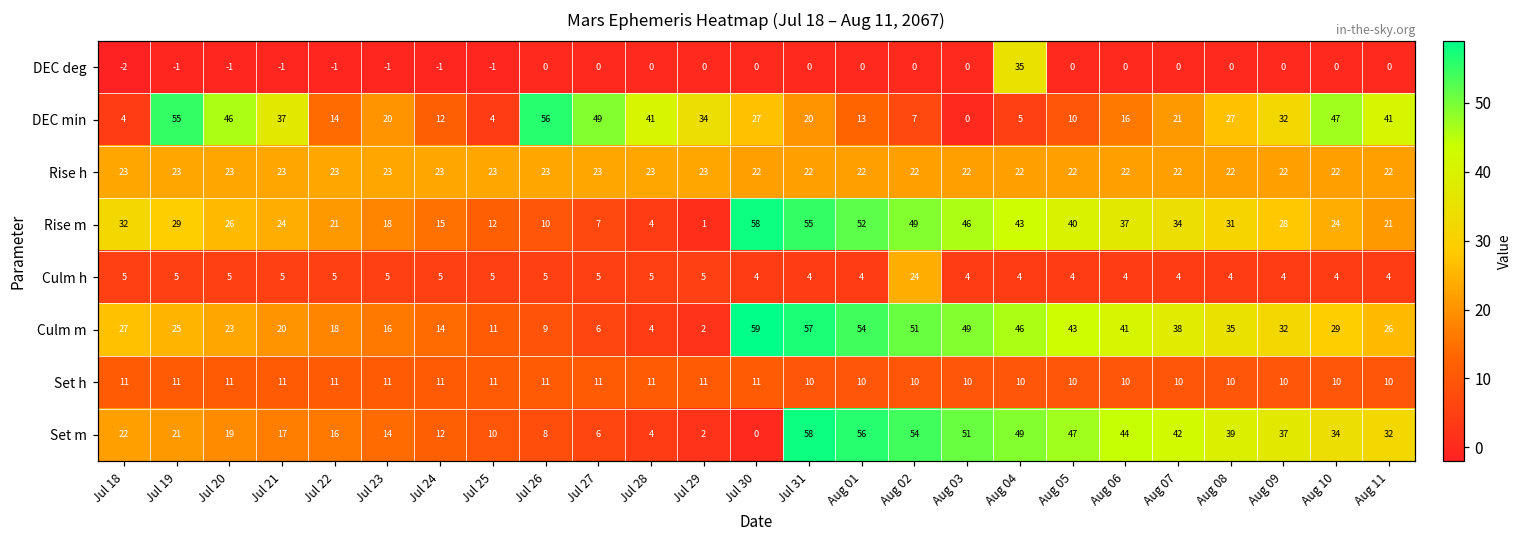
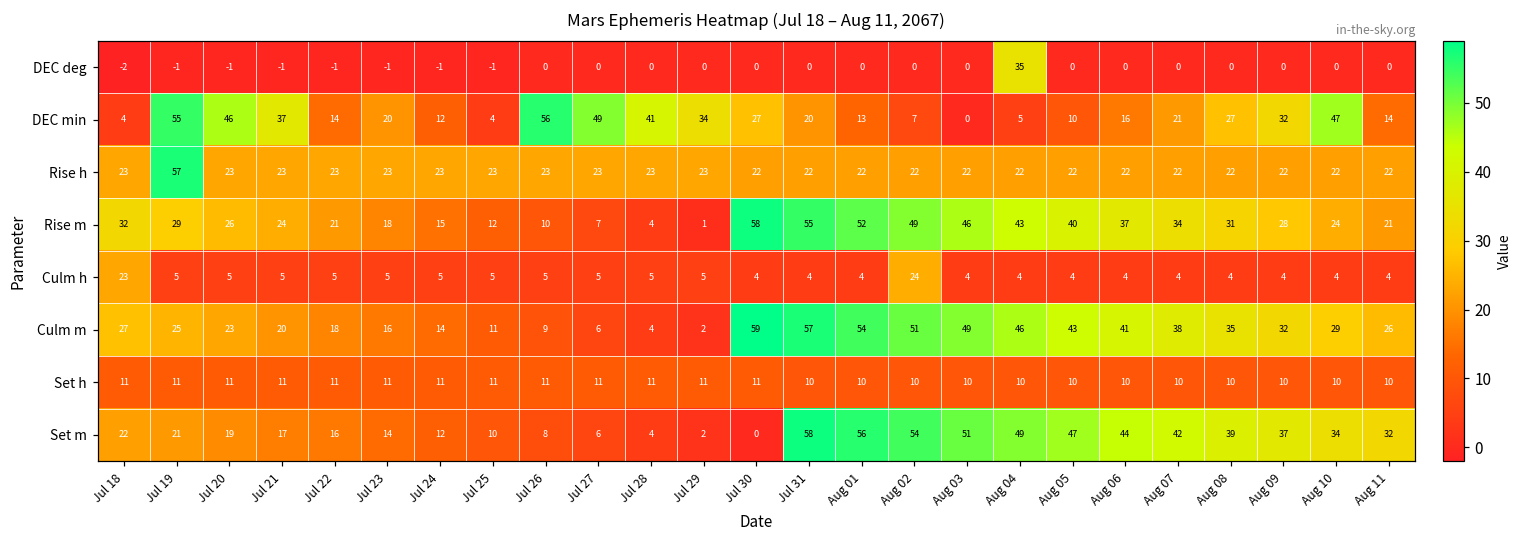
  {
    "DEC deg": {
      "Jul 18": -2,
      "Jul 19": -1,
      "Jul 20": -1,
      "Jul 21": -1,
      "Jul 22": -1,
      "Jul 23": -1,
      "Jul 24": -1,
      "Jul 25": -1,
      "Jul 26": 0,
      "Jul 27": 0,
      "Jul 28": 0,
      "Jul 29": 0,
      "Jul 30": 0,
      "Jul 31": 0,
      "Aug 01": 0,
      "Aug 02": 0,
      "Aug 03": 0,
      "Aug 04": 35,
      "Aug 05": 0,
      "Aug 06": 0,
      "Aug 07": 0,
      "Aug 08": 0,
      "Aug 09": 0,
      "Aug 10": 0,
      "Aug 11": 0
    },
    "DEC min": {
      "Jul 18": 4,
      "Jul 19": 55,
      "Jul 20": 46,
      "Jul 21": 37,
      "Jul 22": 14,
      "Jul 23": 20,
      "Jul 24": 12,
      "Jul 25": 4,
      "Jul 26": 56,
      "Jul 27": 49,
      "Jul 28": 41,
      "Jul 29": 34,
      "Jul 30": 27,
      "Jul 31": 20,
      "Aug 01": 13,
      "Aug 02": 7,
      "Aug 03": 0,
      "Aug 04": 5,
      "Aug 05": 10,
      "Aug 06": 16,
      "Aug 07": 21,
      "Aug 08": 27,
      "Aug 09": 32,
      "Aug 10": 47,
-     "Aug 11": 41
+     "Aug 11": 14
    },
    "Rise h": {
      "Jul 18": 23,
-     "Jul 19": 23,
+     "Jul 19": 57,
      "Jul 20": 23,
      "Jul 21": 23,
      "Jul 22": 23,
      "Jul 23": 23,
      "Jul 24": 23,
      "Jul 25": 23,
      "Jul 26": 23,
      "Jul 27": 23,
      "Jul 28": 23,
      "Jul 29": 23,
      "Jul 30": 22,
      "Jul 31": 22,
      "Aug 01": 22,
      "Aug 02": 22,
      "Aug 03": 22,
      "Aug 04": 22,
      "Aug 05": 22,
      "Aug 06": 22,
      "Aug 07": 22,
      "Aug 08": 22,
      "Aug 09": 22,
      "Aug 10": 22,
      "Aug 11": 22
    },
    "Rise m": {
      "Jul 18": 32,
      "Jul 19": 29,
      "Jul 20": 26,
      "Jul 21": 24,
      "Jul 22": 21,
      "Jul 23": 18,
      "Jul 24": 15,
      "Jul 25": 12,
      "Jul 26": 10,
      "Jul 27": 7,
      "Jul 28": 4,
      "Jul 29": 1,
      "Jul 30": 58,
      "Jul 31": 55,
      "Aug 01": 52,
      "Aug 02": 49,
      "Aug 03": 46,
      "Aug 04": 43,
      "Aug 05": 40,
      "Aug 06": 37,
      "Aug 07": 34,
      "Aug 08": 31,
      "Aug 09": 28,
      "Aug 10": 24,
      "Aug 11": 21
    },
    "Culm h": {
-     "Jul 18": 5,
+     "Jul 18": 23,
      "Jul 19": 5,
      "Jul 20": 5,
      "Jul 21": 5,
      "Jul 22": 5,
      "Jul 23": 5,
      "Jul 24": 5,
      "Jul 25": 5,
      "Jul 26": 5,
      "Jul 27": 5,
      "Jul 28": 5,
      "Jul 29": 5,
      "Jul 30": 4,
      "Jul 31": 4,
      "Aug 01": 4,
      "Aug 02": 24,
      "Aug 03": 4,
      "Aug 04": 4,
      "Aug 05": 4,
      "Aug 06": 4,
      "Aug 07": 4,
      "Aug 08": 4,
      "Aug 09": 4,
      "Aug 10": 4,
      "Aug 11": 4
    },
    "Culm m": {
      "Jul 18": 27,
      "Jul 19": 25,
      "Jul 20": 23,
      "Jul 21": 20,
      "Jul 22": 18,
      "Jul 23": 16,
      "Jul 24": 14,
      "Jul 25": 11,
      "Jul 26": 9,
      "Jul 27": 6,
      "Jul 28": 4,
      "Jul 29": 2,
      "Jul 30": 59,
      "Jul 31": 57,
      "Aug 01": 54,
      "Aug 02": 51,
      "Aug 03": 49,
      "Aug 04": 46,
      "Aug 05": 43,
      "Aug 06": 41,
      "Aug 07": 38,
      "Aug 08": 35,
      "Aug 09": 32,
      "Aug 10": 29,
      "Aug 11": 26
    },
    "Set h": {
      "Jul 18": 11,
      "Jul 19": 11,
      "Jul 20": 11,
      "Jul 21": 11,
      "Jul 22": 11,
      "Jul 23": 11,
      "Jul 24": 11,
      "Jul 25": 11,
      "Jul 26": 11,
      "Jul 27": 11,
      "Jul 28": 11,
      "Jul 29": 11,
      "Jul 30": 11,
      "Jul 31": 10,
      "Aug 01": 10,
      "Aug 02": 10,
      "Aug 03": 10,
      "Aug 04": 10,
      "Aug 05": 10,
      "Aug 06": 10,
      "Aug 07": 10,
      "Aug 08": 10,
      "Aug 09": 10,
      "Aug 10": 10,
      "Aug 11": 10
    },
    "Set m": {
      "Jul 18": 22,
      "Jul 19": 21,
      "Jul 20": 19,
      "Jul 21": 17,
      "Jul 22": 16,
      "Jul 23": 14,
      "Jul 24": 12,
      "Jul 25": 10,
      "Jul 26": 8,
      "Jul 27": 6,
      "Jul 28": 4,
      "Jul 29": 2,
      "Jul 30": 0,
      "Jul 31": 58,
      "Aug 01": 56,
      "Aug 02": 54,
      "Aug 03": 51,
      "Aug 04": 49,
      "Aug 05": 47,
      "Aug 06": 44,
      "Aug 07": 42,
      "Aug 08": 39,
      "Aug 09": 37,
      "Aug 10": 34,
      "Aug 11": 32
    }
  }
